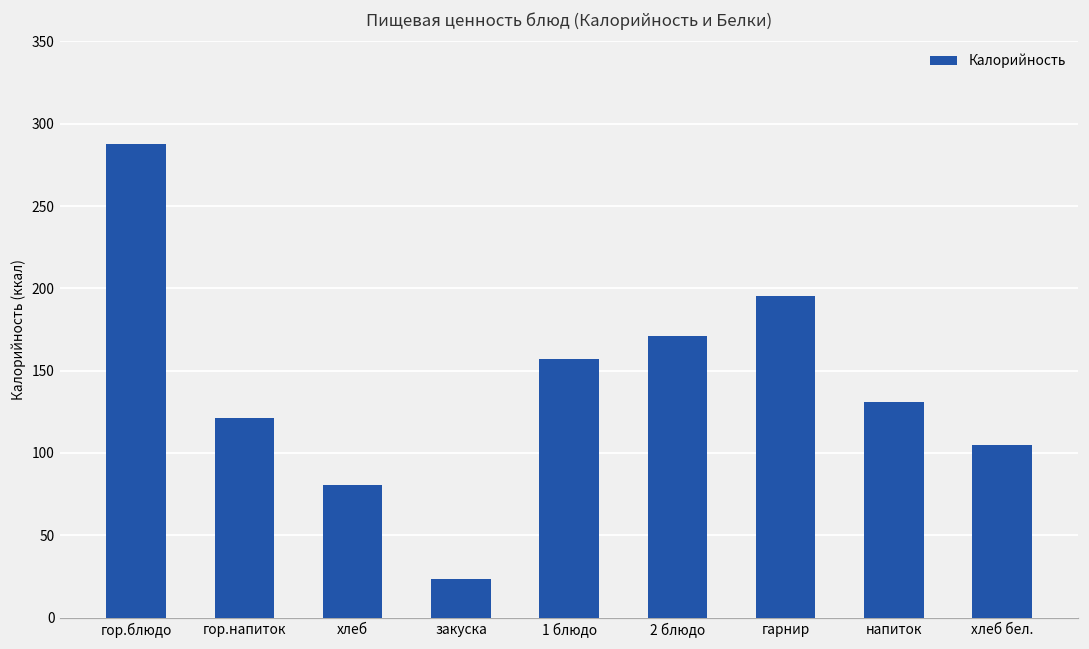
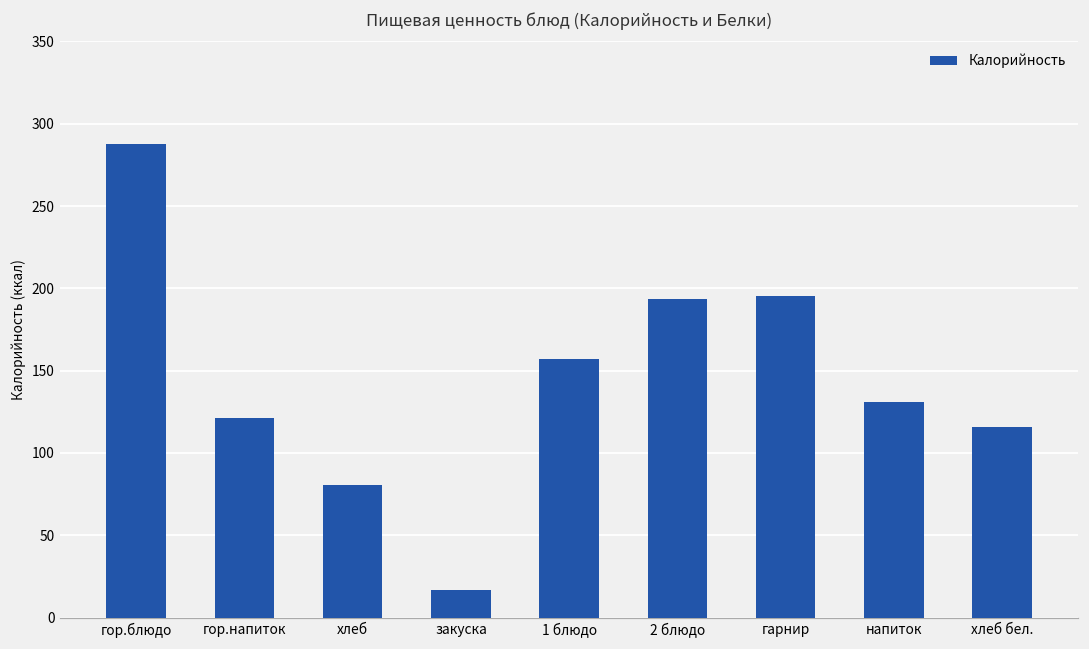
  {
    "гор.блюдо": 288,
    "гор.напиток": 121,
    "хлеб": 81,
-   "закуска": 23,
+   "закуска": 17,
    "1 блюдо": 157,
-   "2 блюдо": 171,
+   "2 блюдо": 194,
    "гарнир": 195,
    "напиток": 131,
-   "хлеб бел.": 105
+   "хлеб бел.": 116
  }
